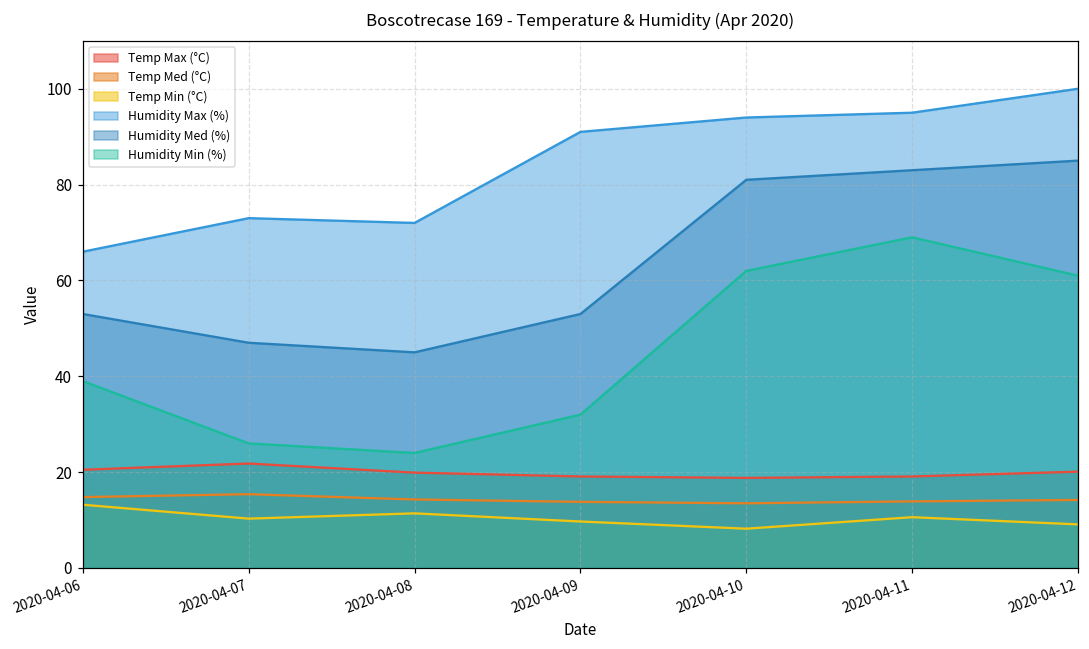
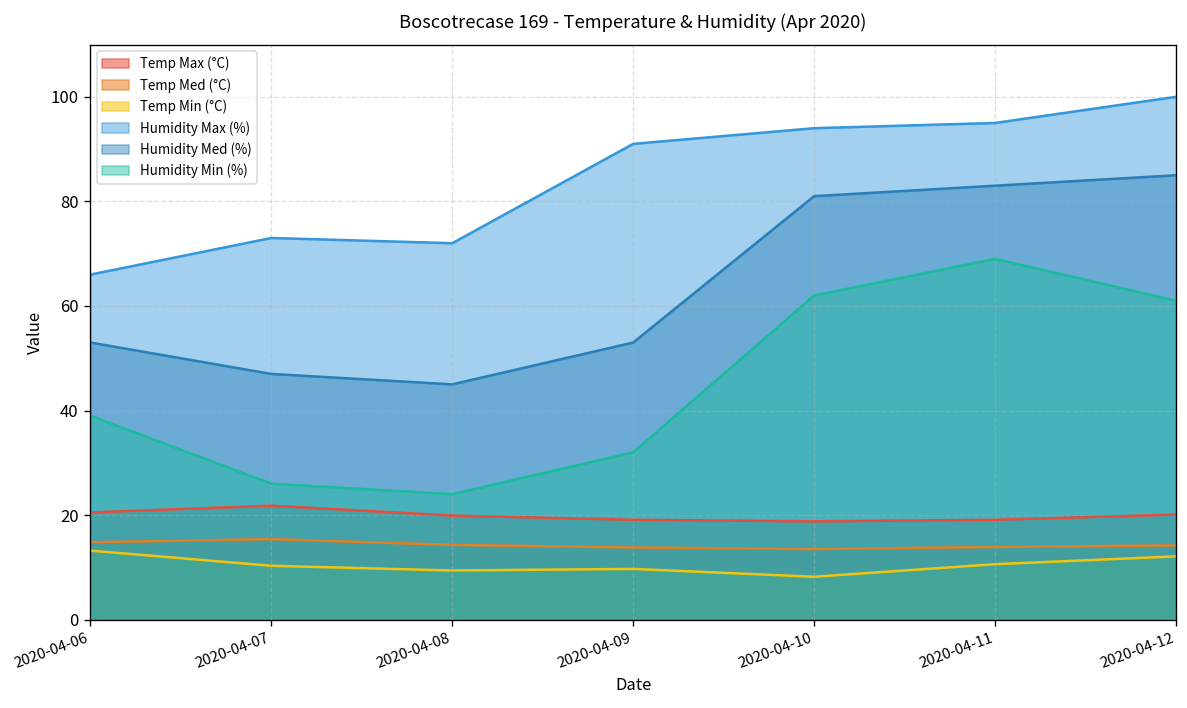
  {
    "Temp Min (°C)": {
      "2020-04-06": 13,
      "2020-04-07": 10,
-     "2020-04-08": 11,
+     "2020-04-08": 9,
      "2020-04-09": 10,
      "2020-04-10": 8,
      "2020-04-11": 11,
-     "2020-04-12": 9
+     "2020-04-12": 12
    }
  }
